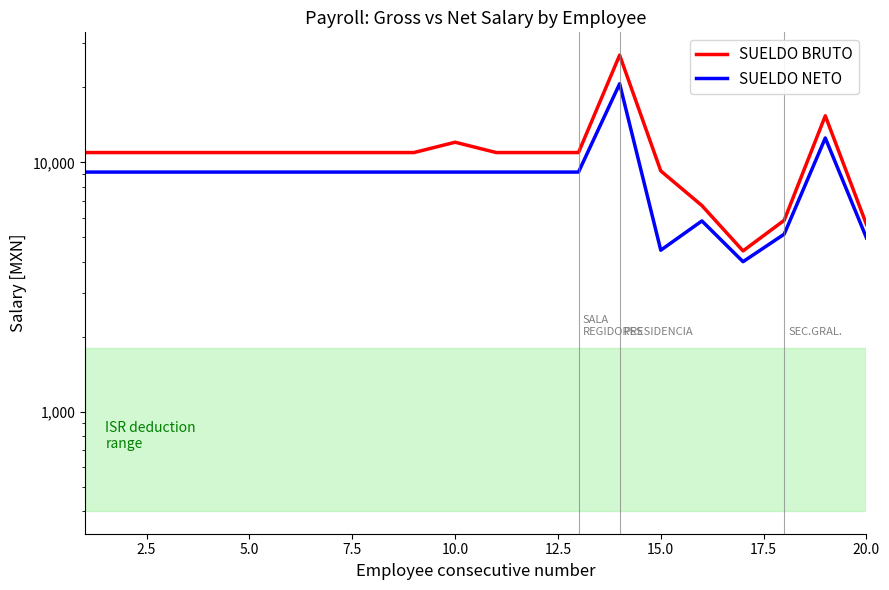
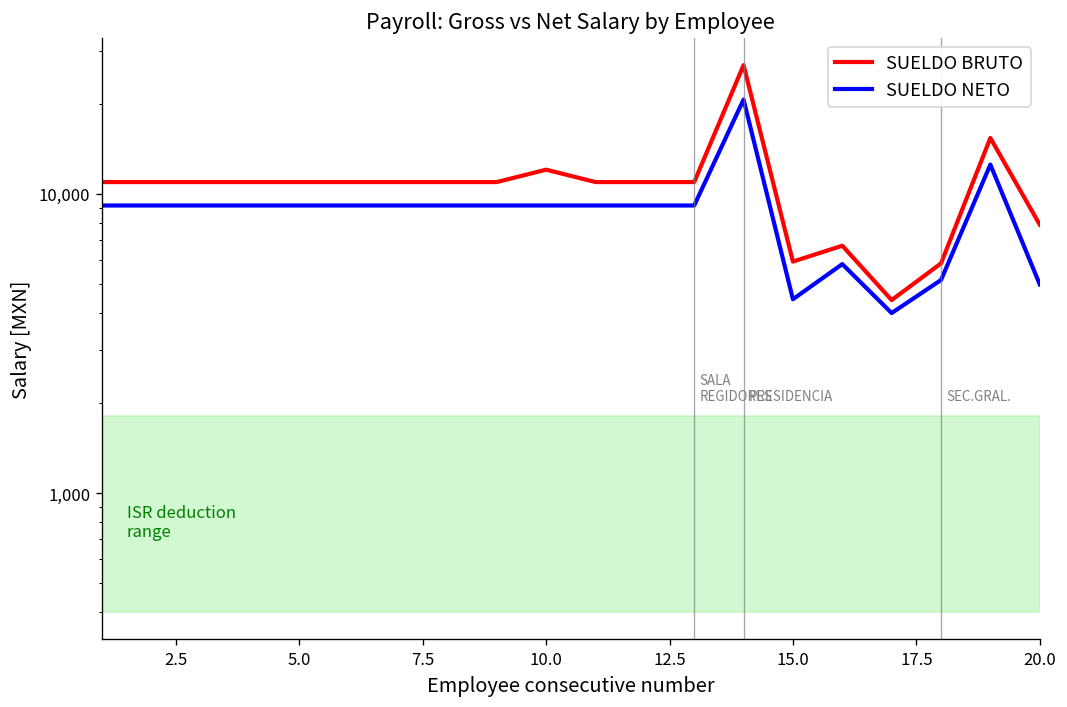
  {
    "SUELDO BRUTO": {
      "5.0": "11,000",
      "10.0": "12,000",
-     "15.0": "9,200",
-     "20.0": "5,600"
+     "15.0": "5,900",
+     "20.0": "7,900"
    },
    "SUELDO NETO": {
      "5.0": "9,100",
      "10.0": "9,100",
      "15.0": "4,400",
      "20.0": "5,000"
    }
  }
